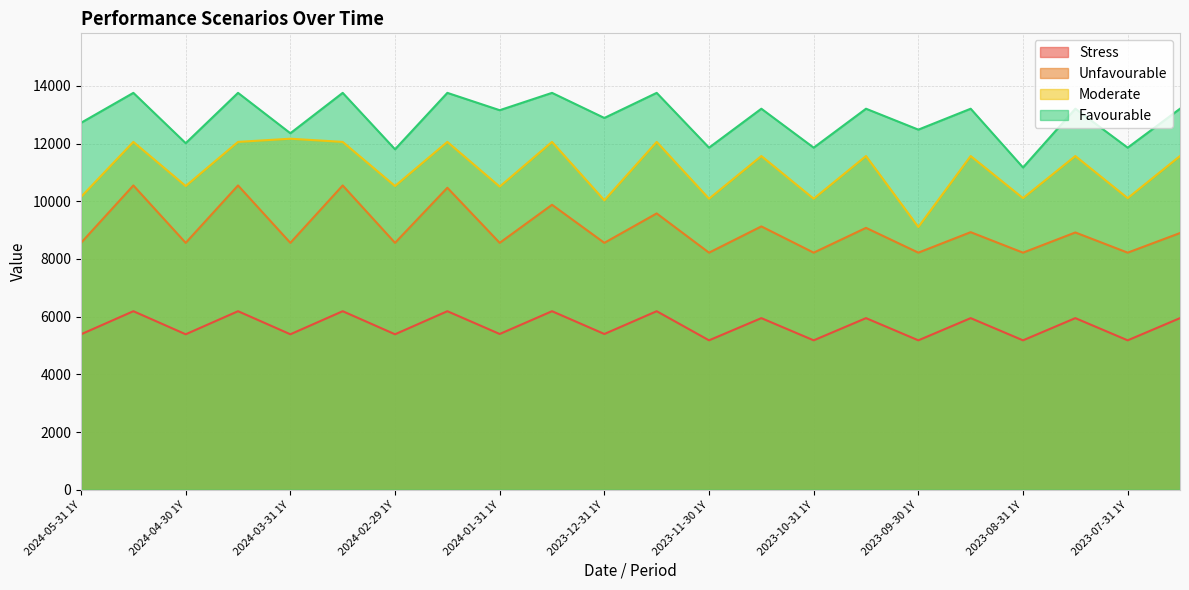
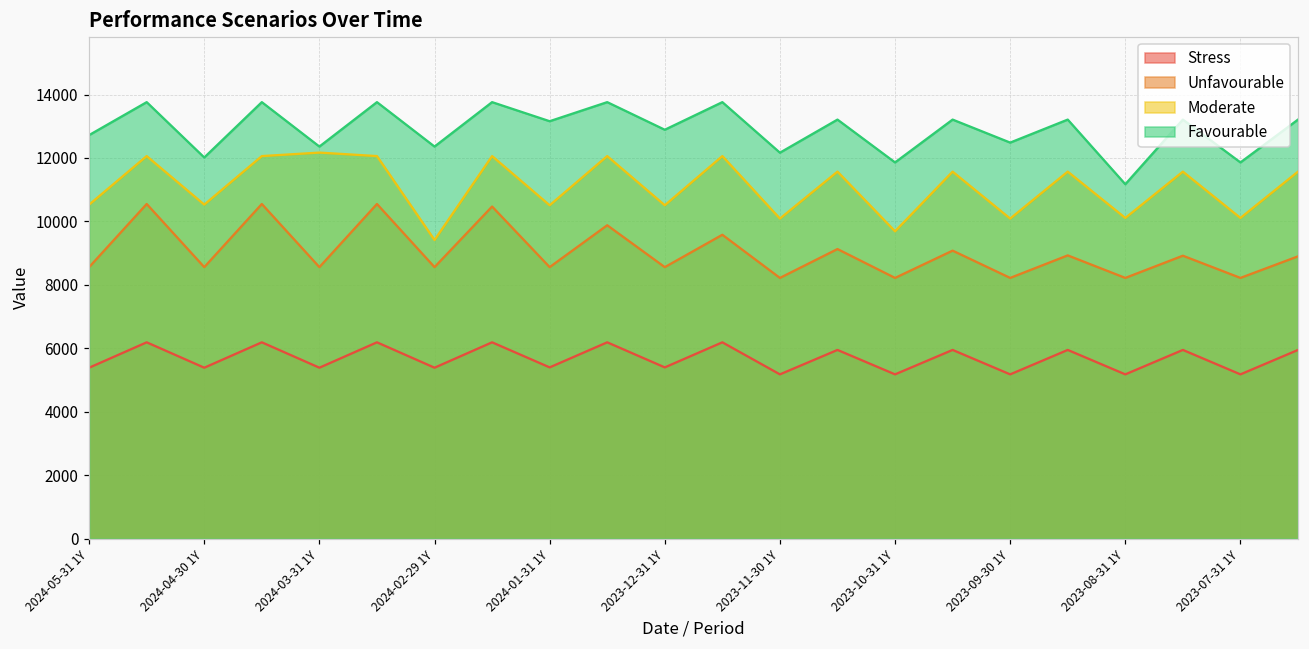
  {
    "Moderate": {
-     "2024-05-31 1Y": 10200,
+     "2024-05-31 1Y": 10500,
      "2024-04-30 1Y": 10500,
      "2024-03-31 1Y": 12200,
-     "2024-02-29 1Y": 10500,
+     "2024-02-29 1Y": 9400,
      "2024-01-31 1Y": 10500,
-     "2023-12-31 1Y": 10000,
+     "2023-12-31 1Y": 10500,
      "2023-11-30 1Y": 10100,
-     "2023-10-31 1Y": 10100,
-     "2023-09-30 1Y": 9100,
+     "2023-10-31 1Y": 9700,
+     "2023-09-30 1Y": 10100,
      "2023-08-31 1Y": 10100,
      "2023-07-31 1Y": 10100
    },
    "Favourable": {
      "2024-05-31 1Y": 12700,
      "2024-04-30 1Y": 12000,
      "2024-03-31 1Y": 12400,
-     "2024-02-29 1Y": 11800,
+     "2024-02-29 1Y": 12400,
      "2024-01-31 1Y": 13200,
      "2023-12-31 1Y": 12900,
-     "2023-11-30 1Y": 11900,
+     "2023-11-30 1Y": 12200,
      "2023-10-31 1Y": 11900,
      "2023-09-30 1Y": 12500,
      "2023-08-31 1Y": 11200,
      "2023-07-31 1Y": 11900
    }
  }
